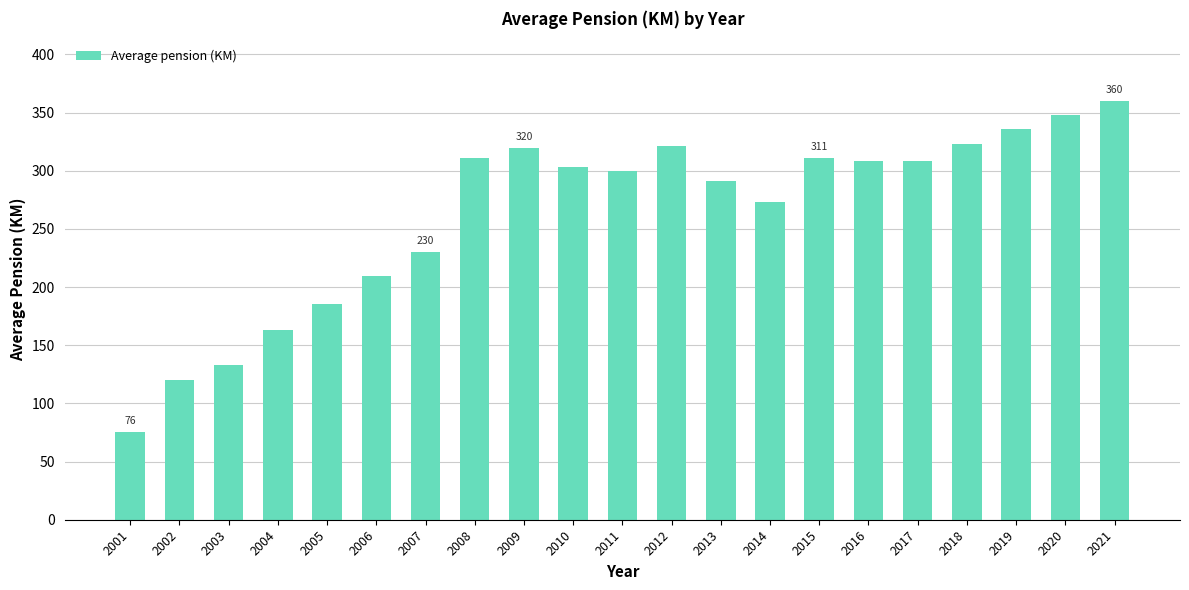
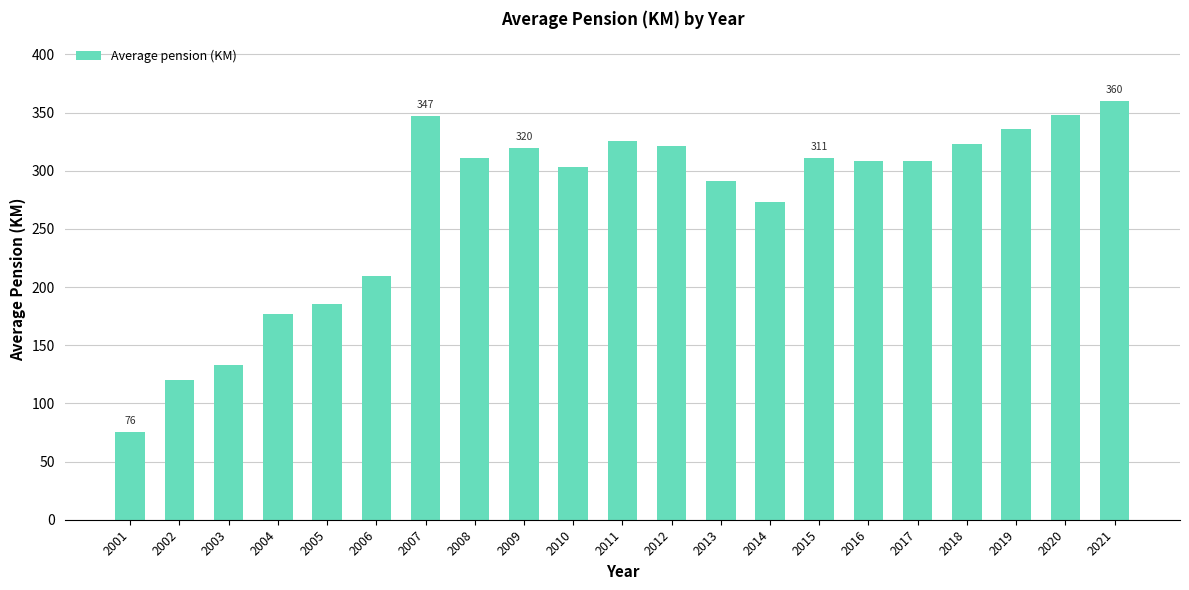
  {
    "2001": 76,
-   "2004": 163,
-   "2007": 230,
+   "2004": 177,
+   "2007": 347,
    "2009": 320,
-   "2011": 300,
+   "2011": 326,
    "2015": 311,
    "2021": 360
  }
